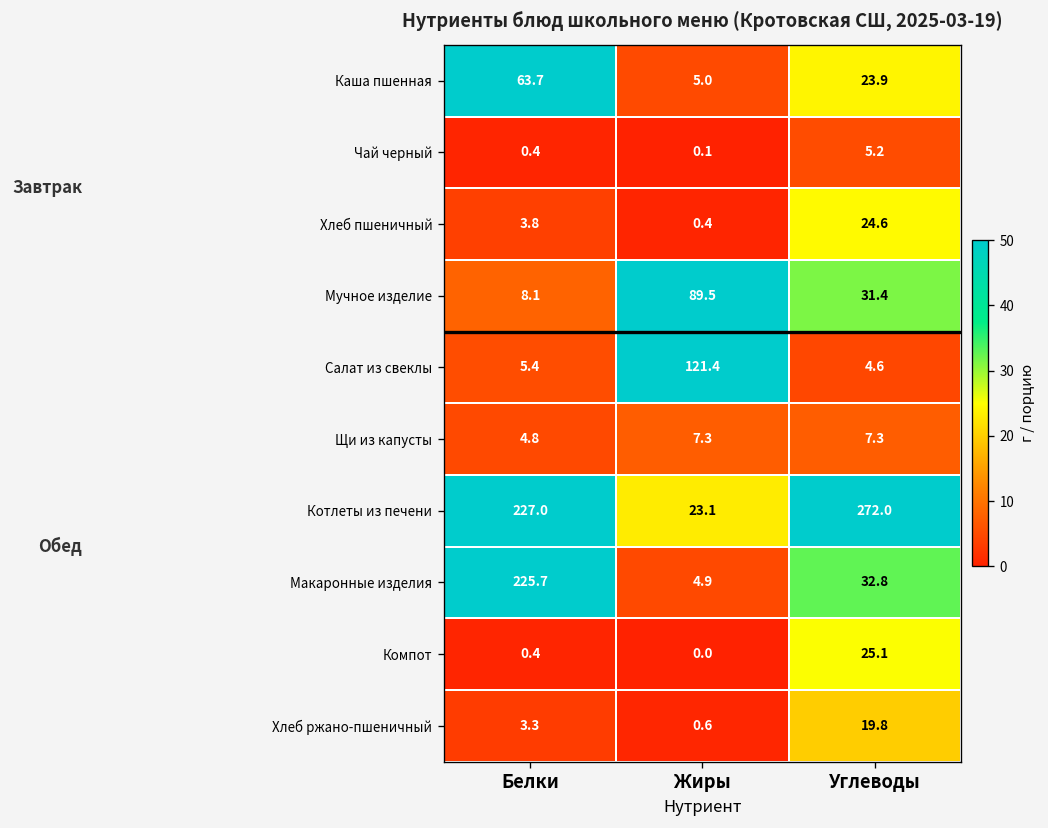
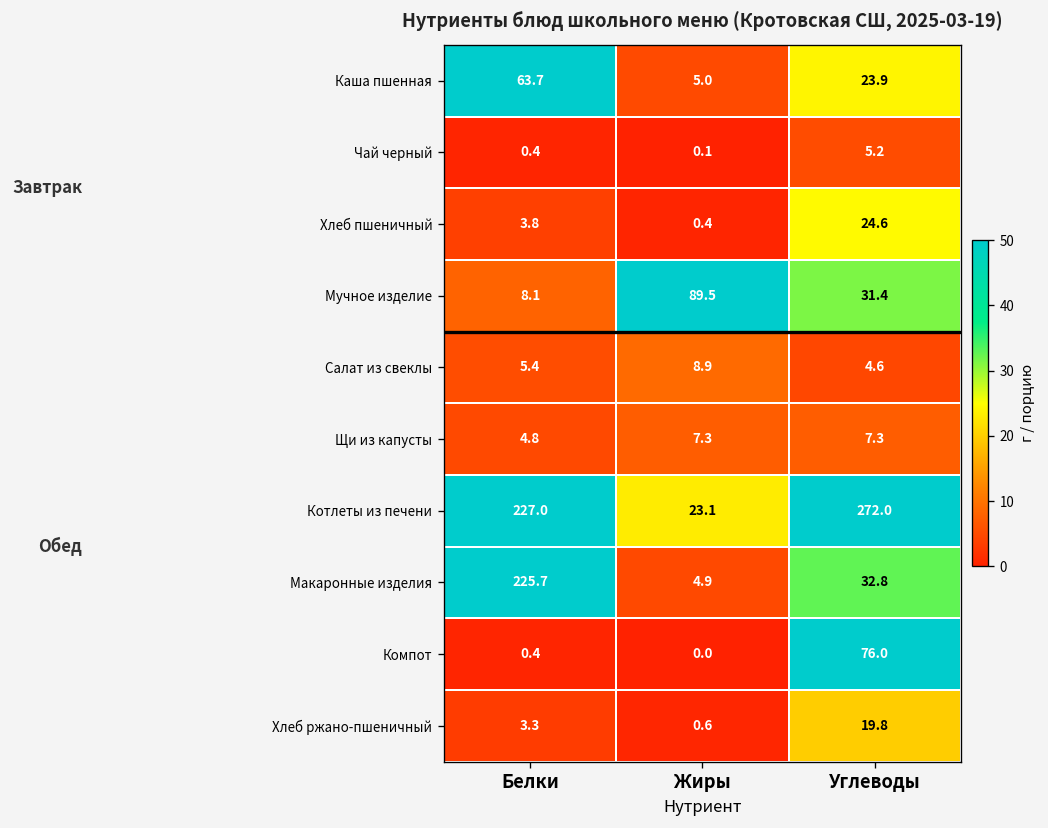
  {
    "Каша пшенная": {
      "Белки": 63.7,
      "Жиры": 5.0,
      "Углеводы": 23.9
    },
    "Чай черный": {
      "Белки": 0.4,
      "Жиры": 0.1,
      "Углеводы": 5.2
    },
    "Хлеб пшеничный": {
      "Белки": 3.8,
      "Жиры": 0.4,
      "Углеводы": 24.6
    },
    "Мучное изделие": {
      "Белки": 8.1,
      "Жиры": 89.5,
      "Углеводы": 31.4
    },
    "Салат из свеклы": {
      "Белки": 5.4,
-     "Жиры": 121.4,
+     "Жиры": 8.9,
      "Углеводы": 4.6
    },
    "Щи из капусты": {
      "Белки": 4.8,
      "Жиры": 7.3,
      "Углеводы": 7.3
    },
    "Котлеты из печени": {
      "Белки": 227.0,
      "Жиры": 23.1,
      "Углеводы": 272.0
    },
    "Макаронные изделия": {
      "Белки": 225.7,
      "Жиры": 4.9,
      "Углеводы": 32.8
    },
    "Компот": {
      "Белки": 0.4,
      "Жиры": 0.0,
-     "Углеводы": 25.1
+     "Углеводы": 76.0
    },
    "Хлеб ржано-пшеничный": {
      "Белки": 3.3,
      "Жиры": 0.6,
      "Углеводы": 19.8
    }
  }
